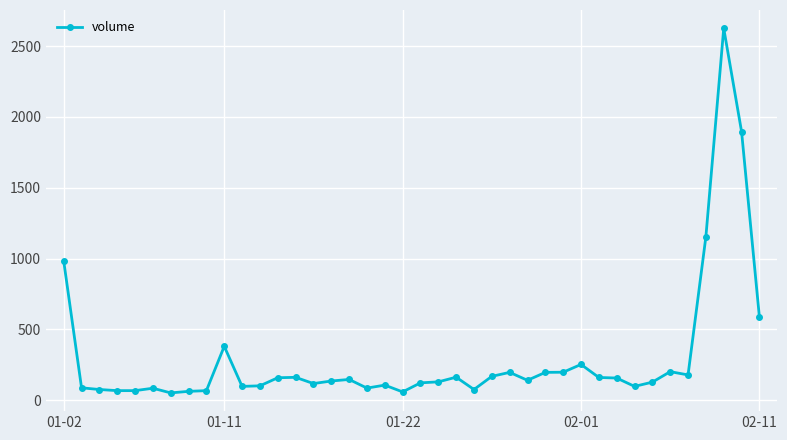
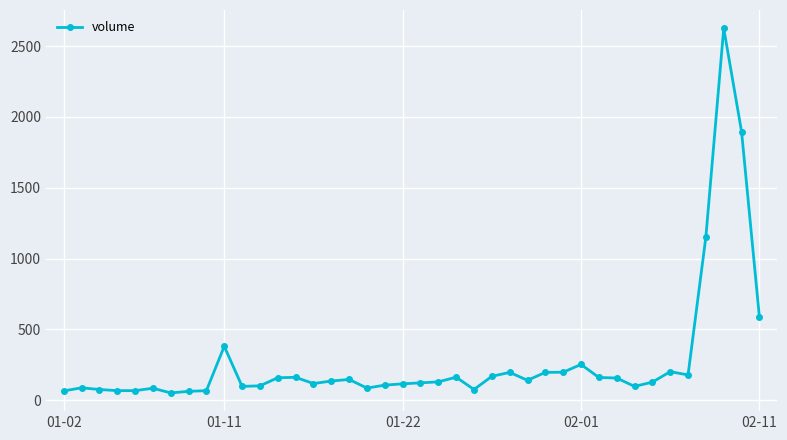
  {
-   "01-02": 980,
+   "01-02": 70,
    "01-11": 380,
-   "01-22": 60,
+   "01-22": 120,
    "02-01": 250,
    "02-11": 590
  }
